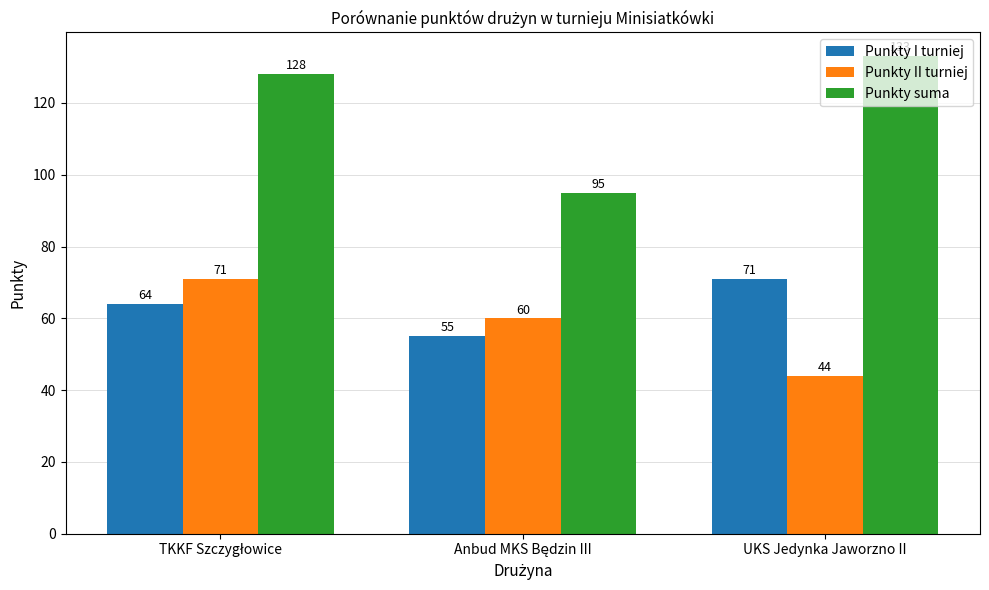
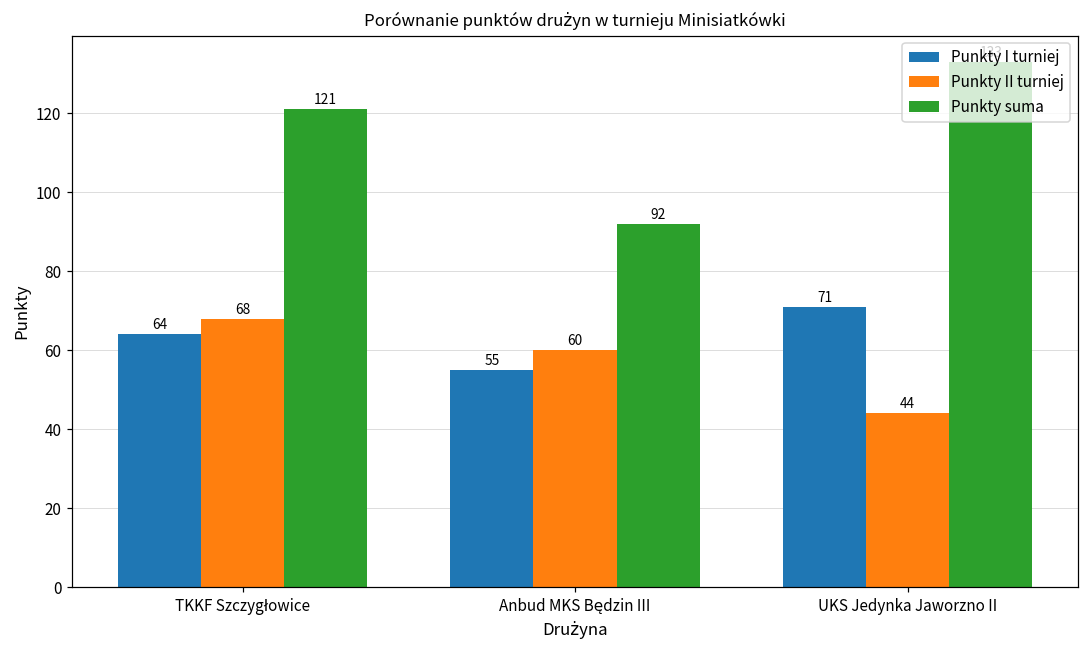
  {
    "Punkty I turniej": {
      "TKKF Szczygłowice": 64,
      "Anbud MKS Będzin III": 55,
      "UKS Jedynka Jaworzno II": 71
    },
    "Punkty II turniej": {
-     "TKKF Szczygłowice": 71,
+     "TKKF Szczygłowice": 68,
      "Anbud MKS Będzin III": 60,
      "UKS Jedynka Jaworzno II": 44
    },
    "Punkty suma": {
-     "TKKF Szczygłowice": 128,
-     "Anbud MKS Będzin III": 95
+     "TKKF Szczygłowice": 121,
+     "Anbud MKS Będzin III": 92
    }
  }
